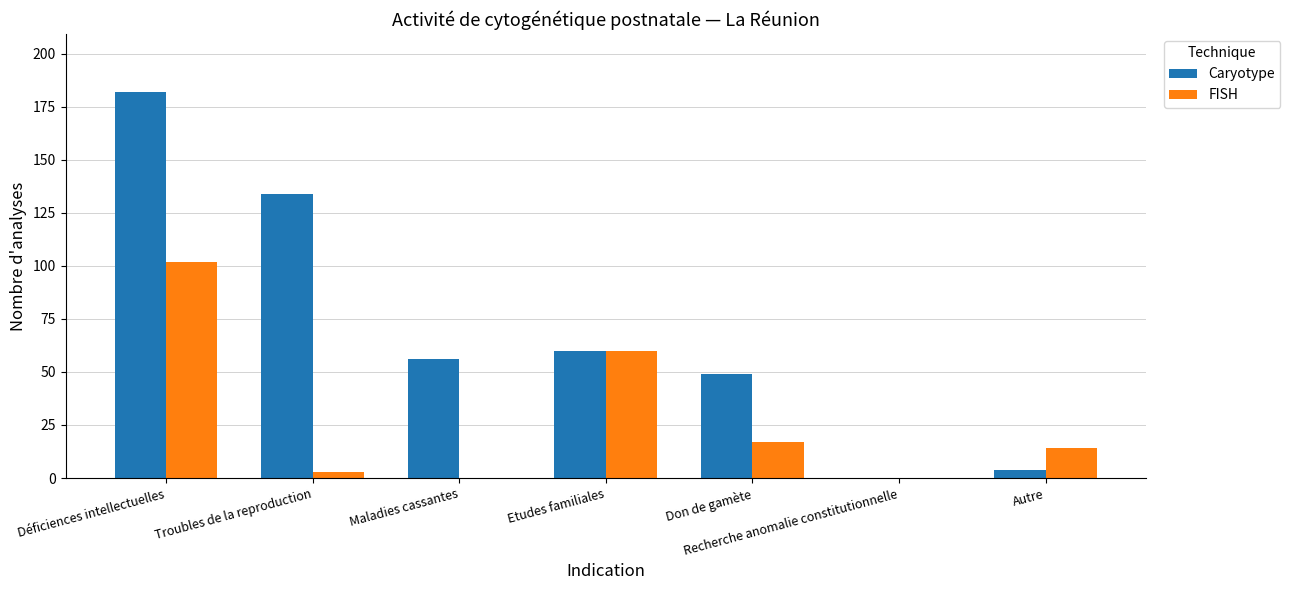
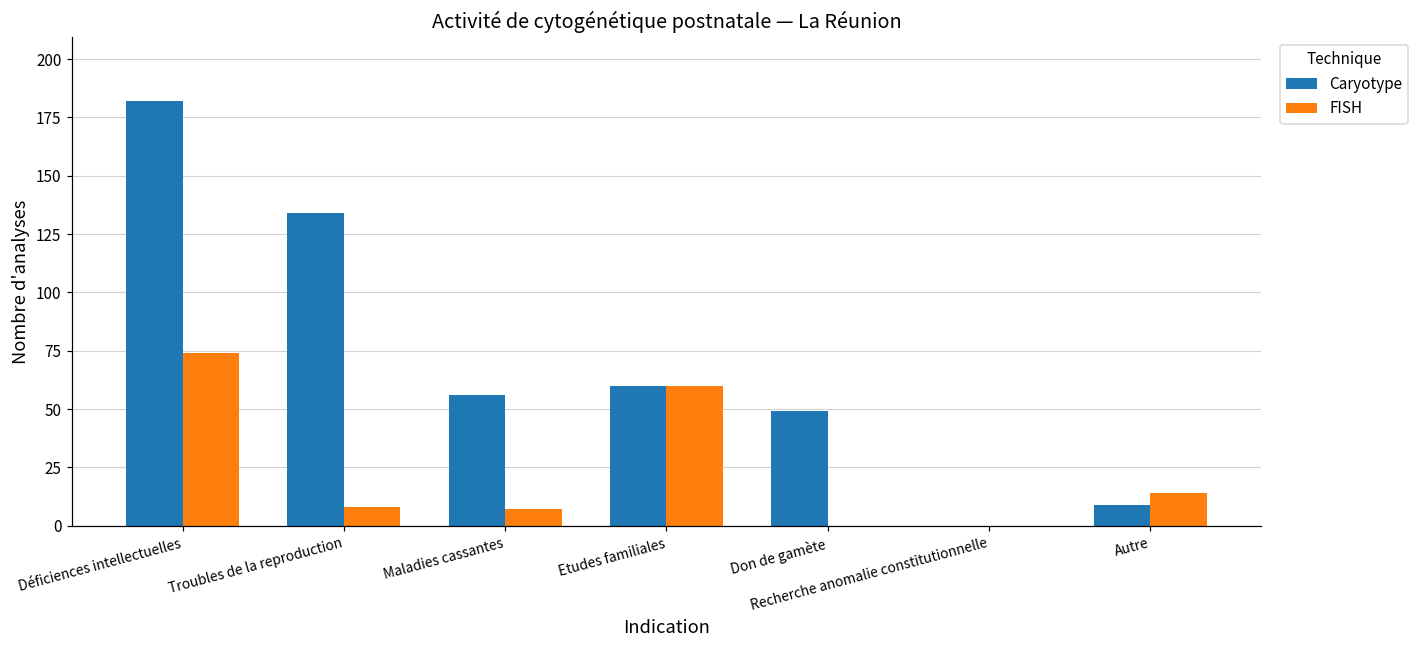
  {
    "Caryotype": {
      "Déficiences intellectuelles": 182,
      "Troubles de la reproduction": 134,
      "Maladies cassantes": 56,
      "Etudes familiales": 60,
      "Don de gamète": 49,
      "Recherche anomalie constitutionnelle": 0,
-     "Autre": 4
+     "Autre": 9
    },
    "FISH": {
-     "Déficiences intellectuelles": 102,
-     "Troubles de la reproduction": 3,
-     "Maladies cassantes": 0,
+     "Déficiences intellectuelles": 74,
+     "Troubles de la reproduction": 8,
+     "Maladies cassantes": 7,
      "Etudes familiales": 60,
-     "Don de gamète": 17,
+     "Don de gamète": 0,
      "Recherche anomalie constitutionnelle": 0,
      "Autre": 14
    }
  }
